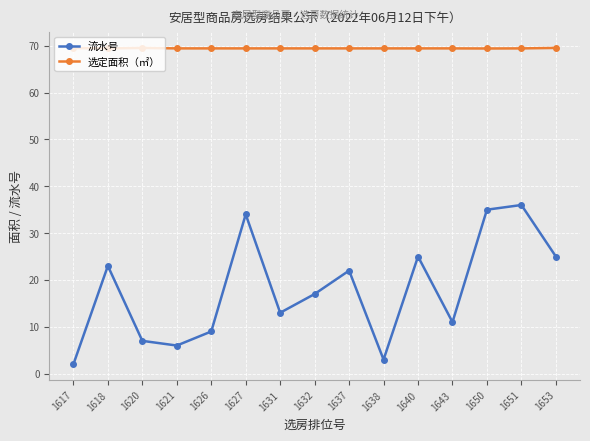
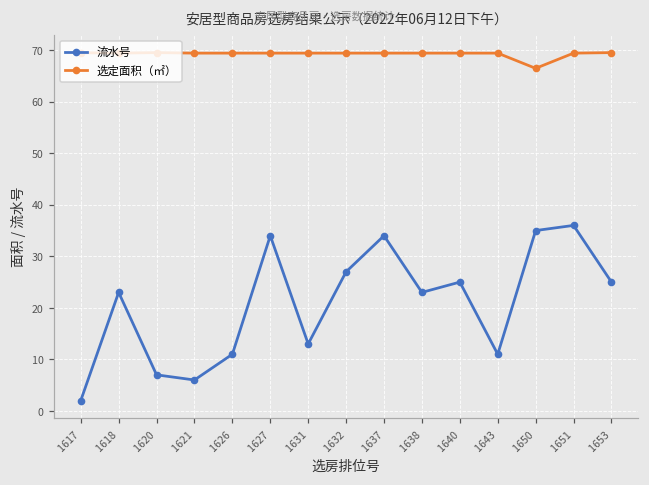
  {
    "流水号": {
      "1617": 2,
      "1618": 23,
      "1620": 7,
      "1621": 6,
-     "1626": 9,
+     "1626": 11,
      "1627": 34,
      "1631": 13,
-     "1632": 17,
-     "1637": 22,
-     "1638": 3,
+     "1632": 27,
+     "1637": 34,
+     "1638": 23,
      "1640": 25,
      "1643": 11,
      "1650": 35,
      "1651": 36,
      "1653": 25
    },
    "选定面积（㎡）": {
      "1621": 69,
      "1626": 69,
      "1627": 69,
      "1631": 69,
      "1632": 69,
      "1637": 69,
      "1638": 69,
      "1640": 69,
      "1643": 69,
-     "1650": 69,
+     "1650": 66,
      "1651": 69,
      "1653": 70
    }
  }
